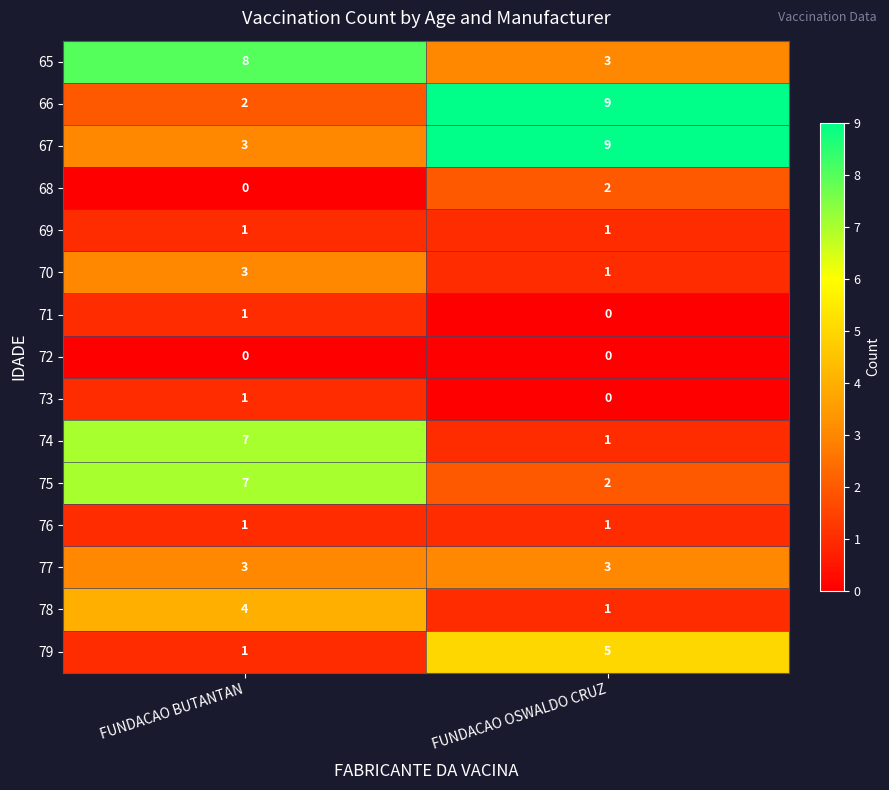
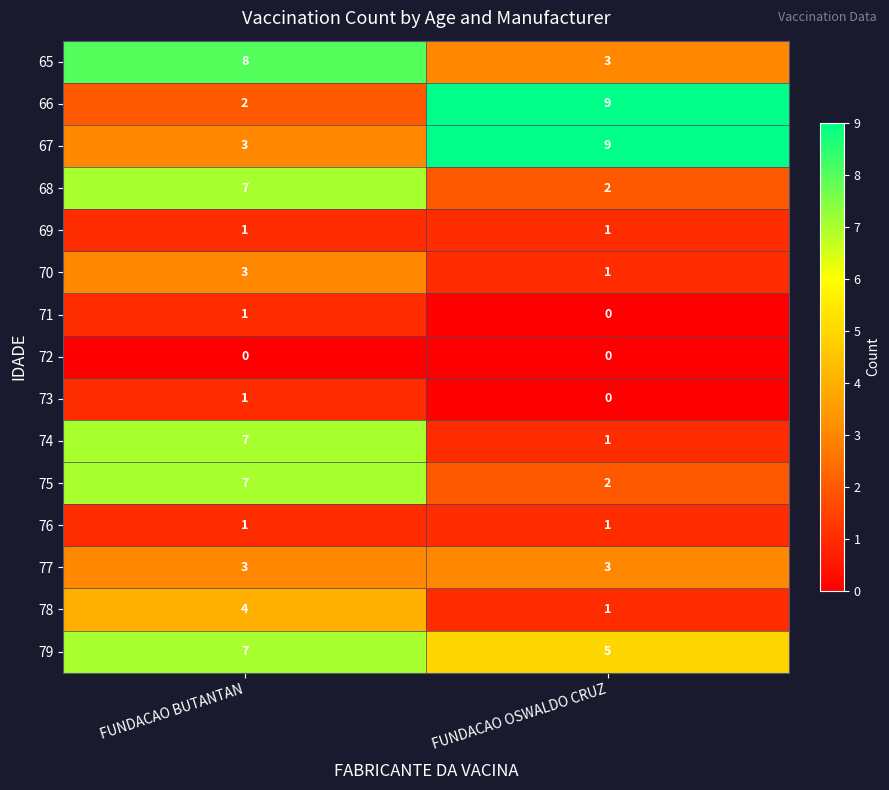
  {
    "65": {
      "FUNDACAO BUTANTAN": 8,
      "FUNDACAO OSWALDO CRUZ": 3
    },
    "66": {
      "FUNDACAO BUTANTAN": 2,
      "FUNDACAO OSWALDO CRUZ": 9
    },
    "67": {
      "FUNDACAO BUTANTAN": 3,
      "FUNDACAO OSWALDO CRUZ": 9
    },
    "68": {
-     "FUNDACAO BUTANTAN": 0,
+     "FUNDACAO BUTANTAN": 7,
      "FUNDACAO OSWALDO CRUZ": 2
    },
    "69": {
      "FUNDACAO BUTANTAN": 1,
      "FUNDACAO OSWALDO CRUZ": 1
    },
    "70": {
      "FUNDACAO BUTANTAN": 3,
      "FUNDACAO OSWALDO CRUZ": 1
    },
    "71": {
      "FUNDACAO BUTANTAN": 1,
      "FUNDACAO OSWALDO CRUZ": 0
    },
    "72": {
      "FUNDACAO BUTANTAN": 0,
      "FUNDACAO OSWALDO CRUZ": 0
    },
    "73": {
      "FUNDACAO BUTANTAN": 1,
      "FUNDACAO OSWALDO CRUZ": 0
    },
    "74": {
      "FUNDACAO BUTANTAN": 7,
      "FUNDACAO OSWALDO CRUZ": 1
    },
    "75": {
      "FUNDACAO BUTANTAN": 7,
      "FUNDACAO OSWALDO CRUZ": 2
    },
    "76": {
      "FUNDACAO BUTANTAN": 1,
      "FUNDACAO OSWALDO CRUZ": 1
    },
    "77": {
      "FUNDACAO BUTANTAN": 3,
      "FUNDACAO OSWALDO CRUZ": 3
    },
    "78": {
      "FUNDACAO BUTANTAN": 4,
      "FUNDACAO OSWALDO CRUZ": 1
    },
    "79": {
-     "FUNDACAO BUTANTAN": 1,
+     "FUNDACAO BUTANTAN": 7,
      "FUNDACAO OSWALDO CRUZ": 5
    }
  }
